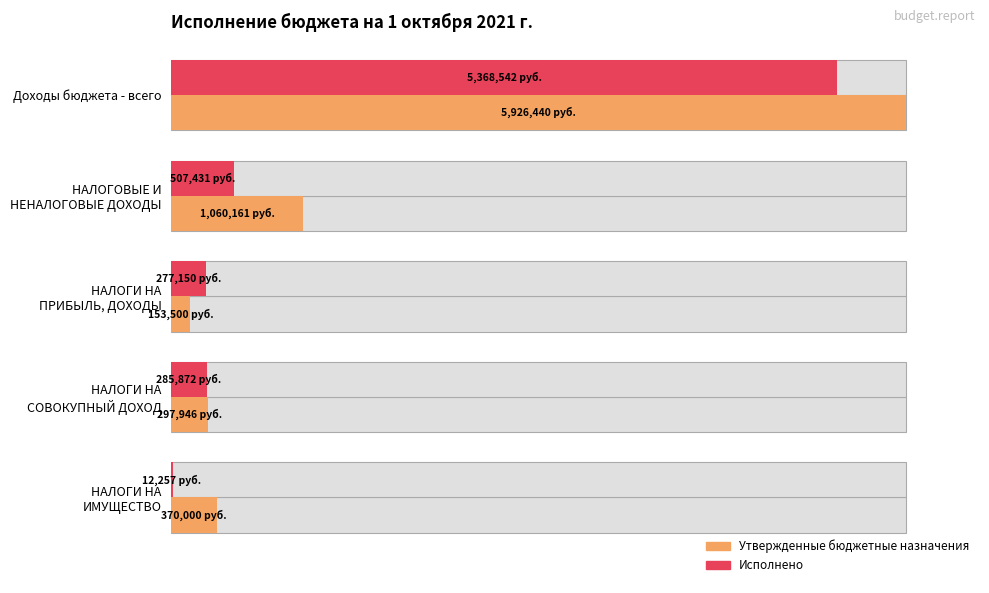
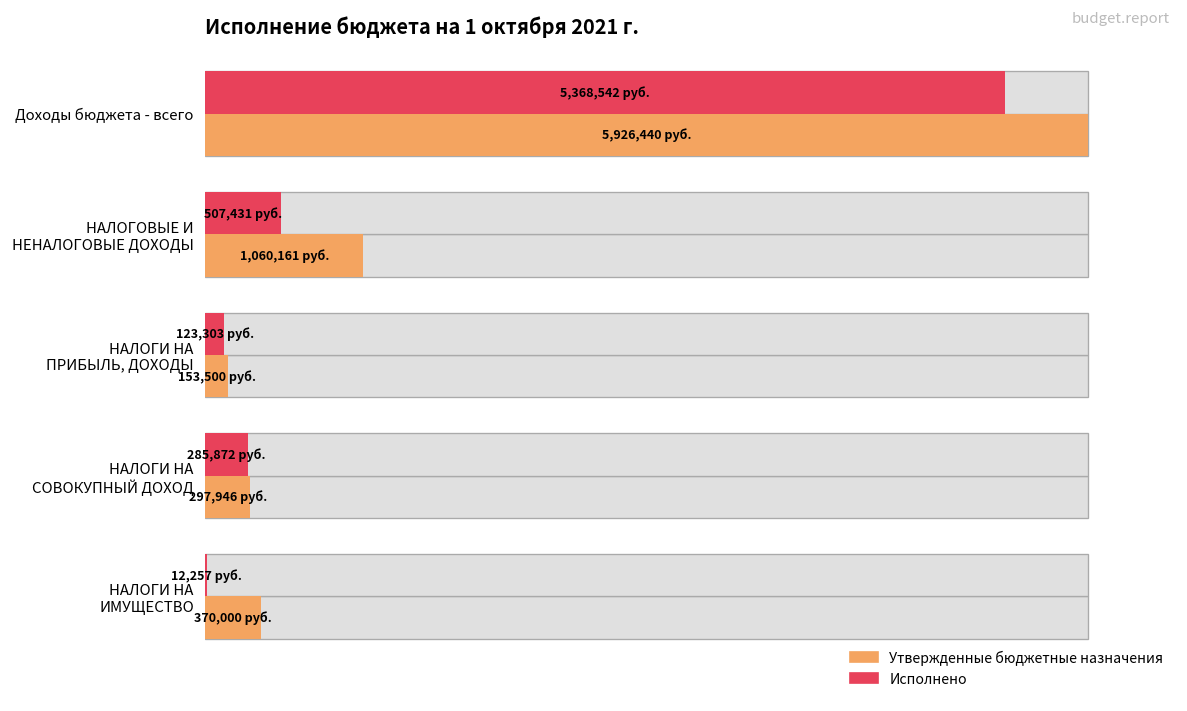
  {
    "Исполнено": {
-     "НАЛОГИ НА ПРИБЫЛЬ, ДОХОДЫ": "277,150"
+     "НАЛОГИ НА ПРИБЫЛЬ, ДОХОДЫ": "123,303"
    }
  }
